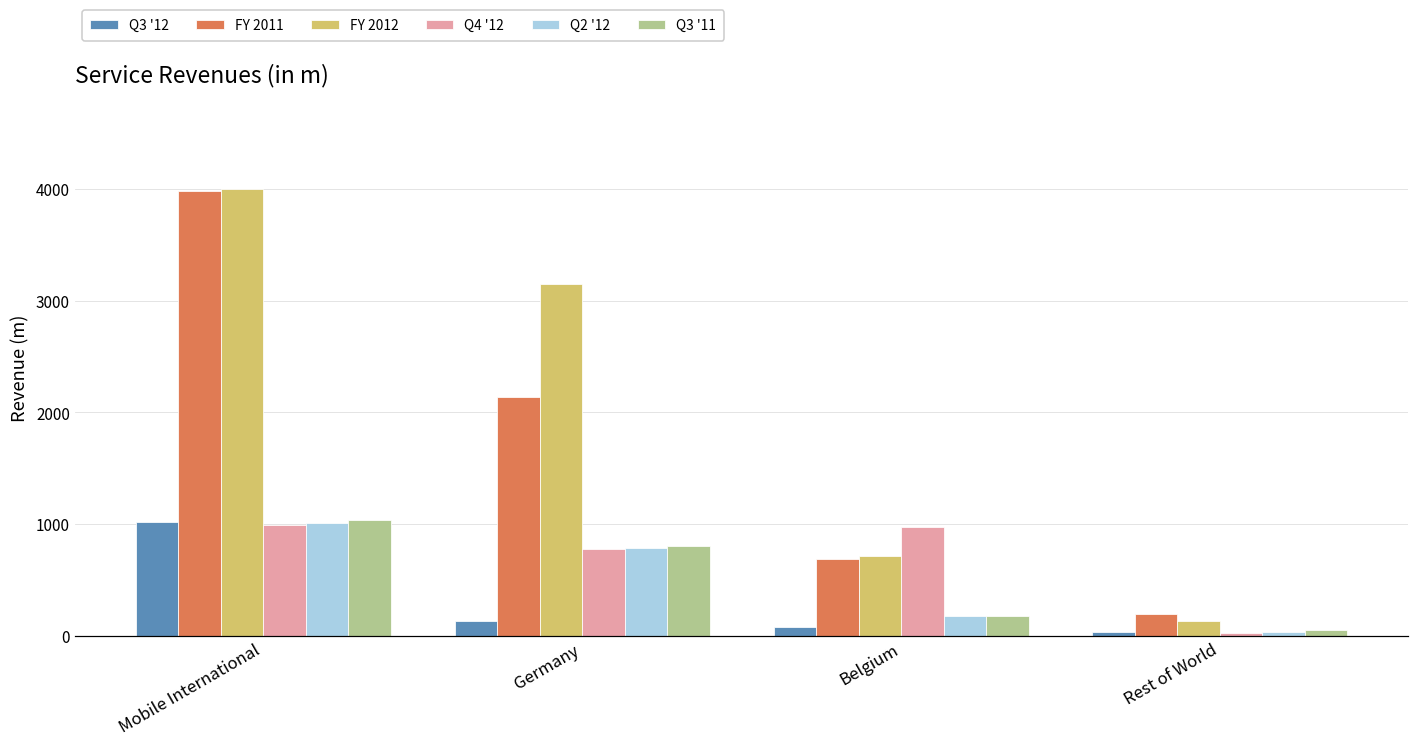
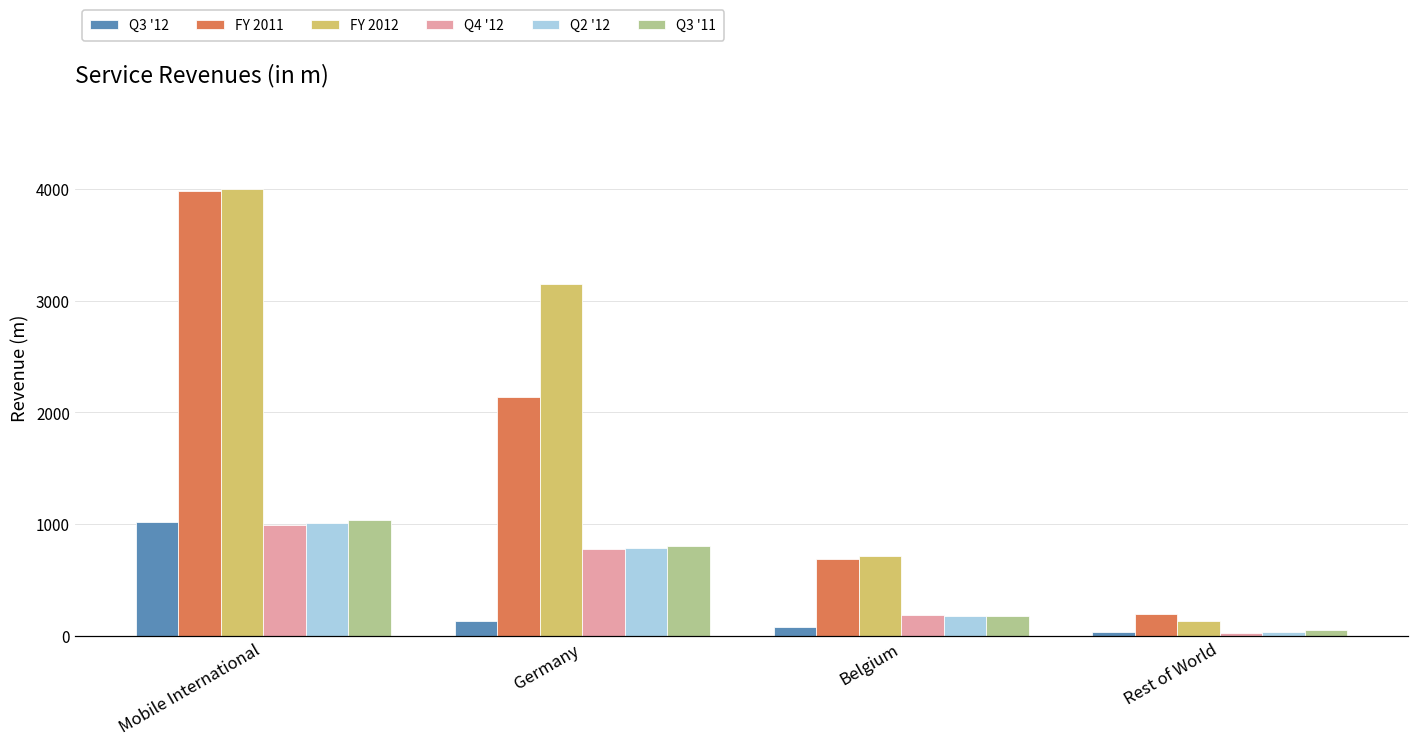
  {
    "Q3 '12": {
      "Mobile International": 1020,
      "Germany": 140,
      "Belgium": 80,
      "Rest of World": 30
    },
    "FY 2011": {
      "Mobile International": 3980,
      "Germany": 2130,
      "Belgium": 690,
      "Rest of World": 190
    },
    "Q4 '12": {
      "Mobile International": 990,
      "Germany": 780,
-     "Belgium": 980,
+     "Belgium": 190,
      "Rest of World": 30
    },
    "Q2 '12": {
      "Mobile International": 1010,
      "Germany": 790,
      "Belgium": 180,
      "Rest of World": 40
    }
  }
